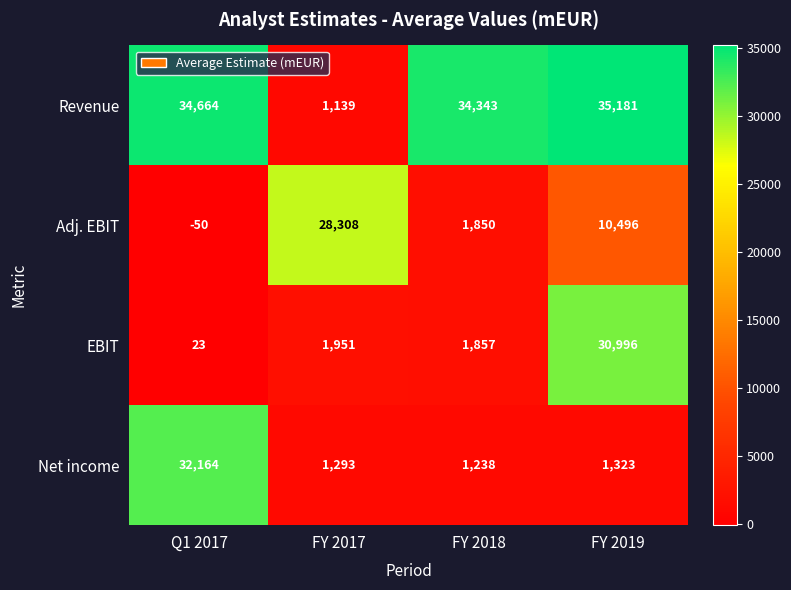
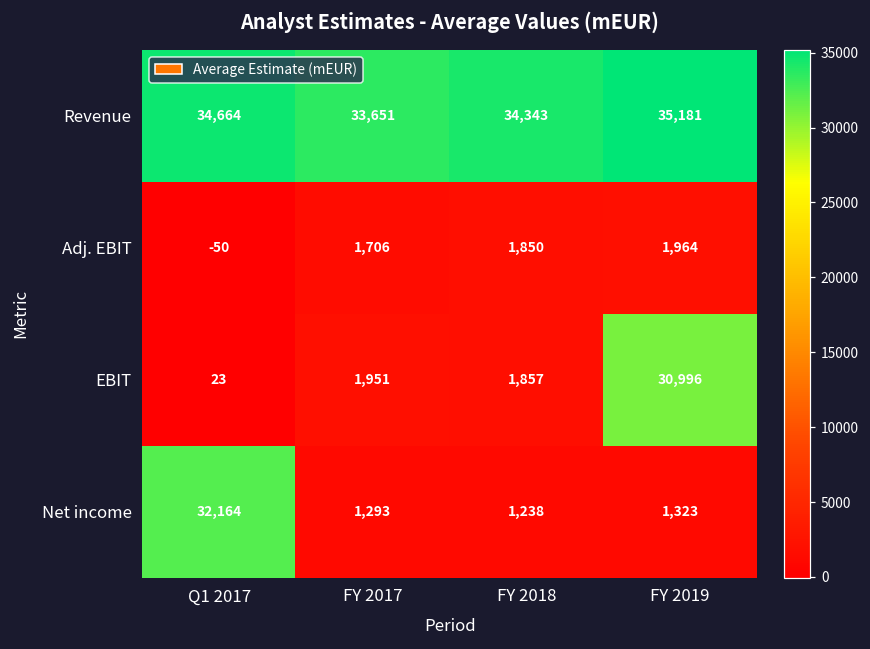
  {
    "Revenue": {
      "Q1 2017": "34,664",
-     "FY 2017": "1,139",
+     "FY 2017": "33,651",
      "FY 2018": "34,343",
      "FY 2019": "35,181"
    },
    "Adj. EBIT": {
      "Q1 2017": "-50",
-     "FY 2017": "28,308",
+     "FY 2017": "1,706",
      "FY 2018": "1,850",
-     "FY 2019": "10,496"
+     "FY 2019": "1,964"
    },
    "EBIT": {
      "Q1 2017": "23",
      "FY 2017": "1,951",
      "FY 2018": "1,857",
      "FY 2019": "30,996"
    },
    "Net income": {
      "Q1 2017": "32,164",
      "FY 2017": "1,293",
      "FY 2018": "1,238",
      "FY 2019": "1,323"
    }
  }
